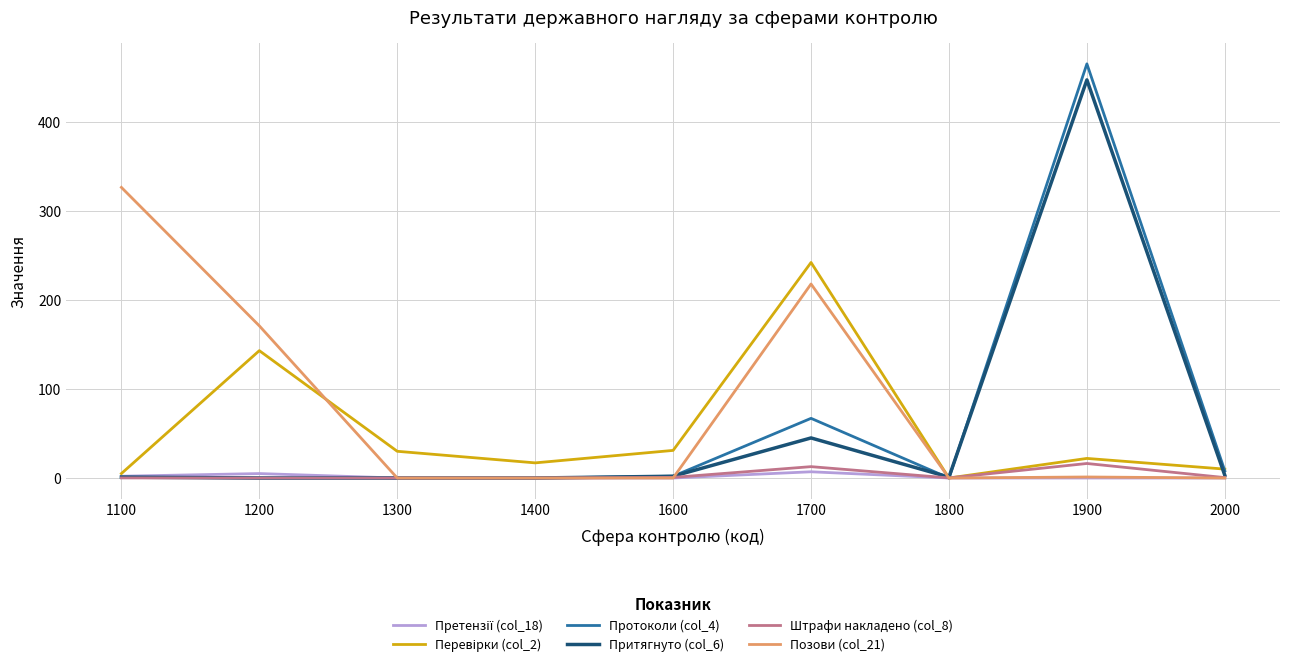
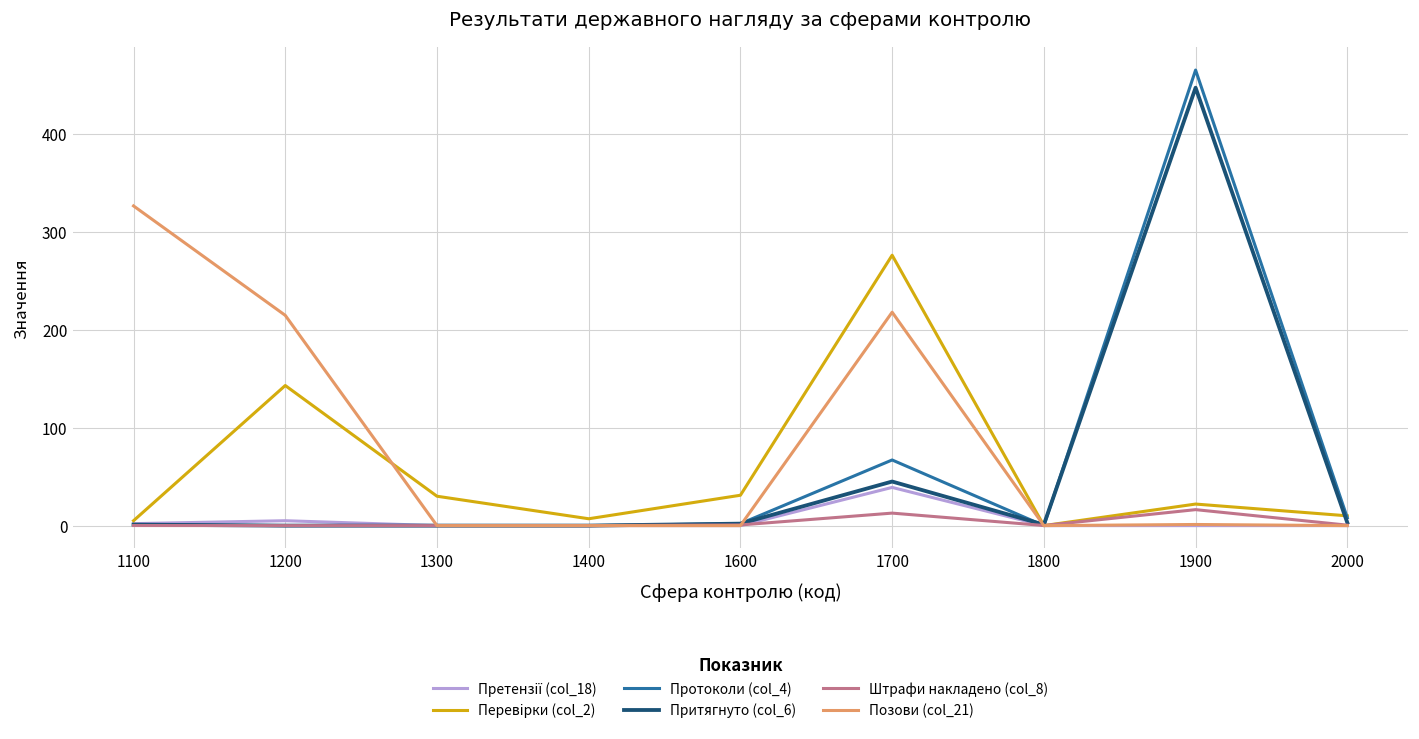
  {
    "Претензії (col_18)": {
      "1200": 10,
-     "1700": 10
+     "1700": 40
    },
    "Перевірки (col_2)": {
      "1100": 10,
      "1200": 140,
      "1300": 30,
-     "1400": 20,
+     "1400": 10,
      "1600": 30,
-     "1700": 240,
+     "1700": 280,
      "1900": 20
    },
    "Протоколи (col_4)": {
      "1700": 70,
      "1900": 470
    },
    "Притягнуто (col_6)": {
      "1700": 50,
      "1900": 450
    },
    "Штрафи накладено (col_8)": {
      "1700": 10,
      "1900": 20
    },
    "Позови (col_21)": {
      "1100": 330,
-     "1200": 170,
+     "1200": 210,
      "1700": 220
    }
  }
